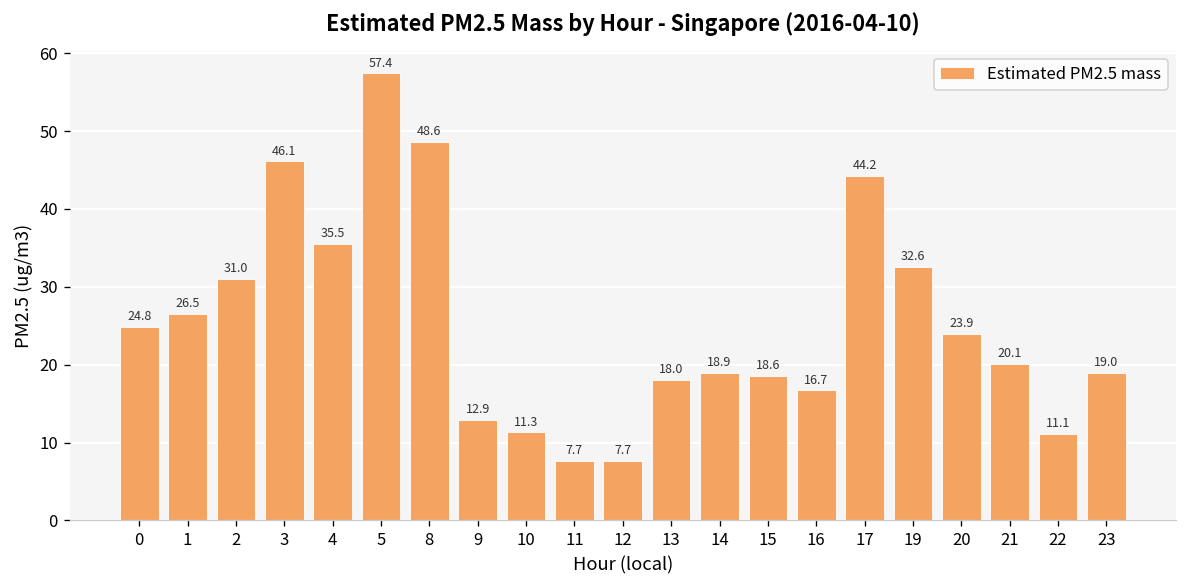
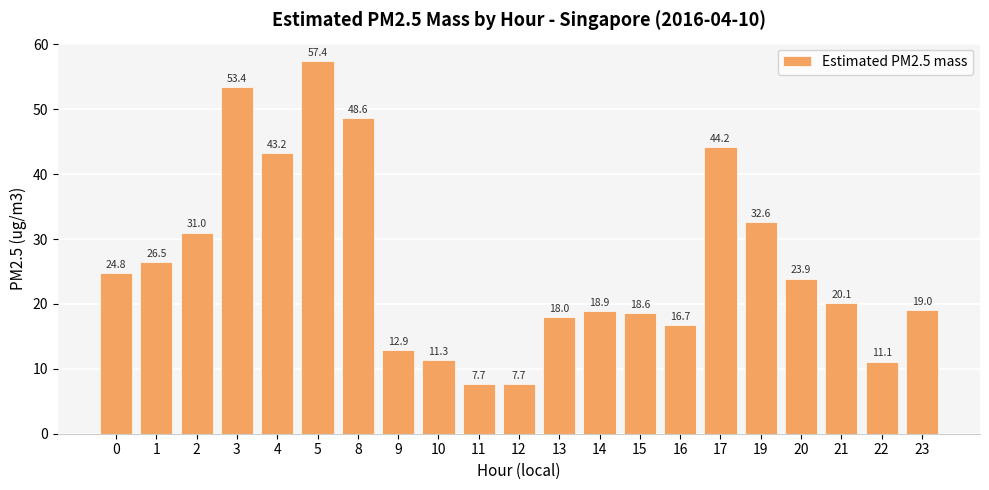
  {
    "0": 24.8,
    "1": 26.5,
    "2": 31.0,
-   "3": 46.1,
-   "4": 35.5,
+   "3": 53.4,
+   "4": 43.2,
    "5": 57.4,
    "8": 48.6,
    "9": 12.9,
    "10": 11.3,
    "11": 7.7,
    "12": 7.7,
    "13": 18.0,
    "14": 18.9,
    "15": 18.6,
    "16": 16.7,
    "17": 44.2,
    "19": 32.6,
    "20": 23.9,
    "21": 20.1,
    "22": 11.1,
    "23": 19.0
  }
